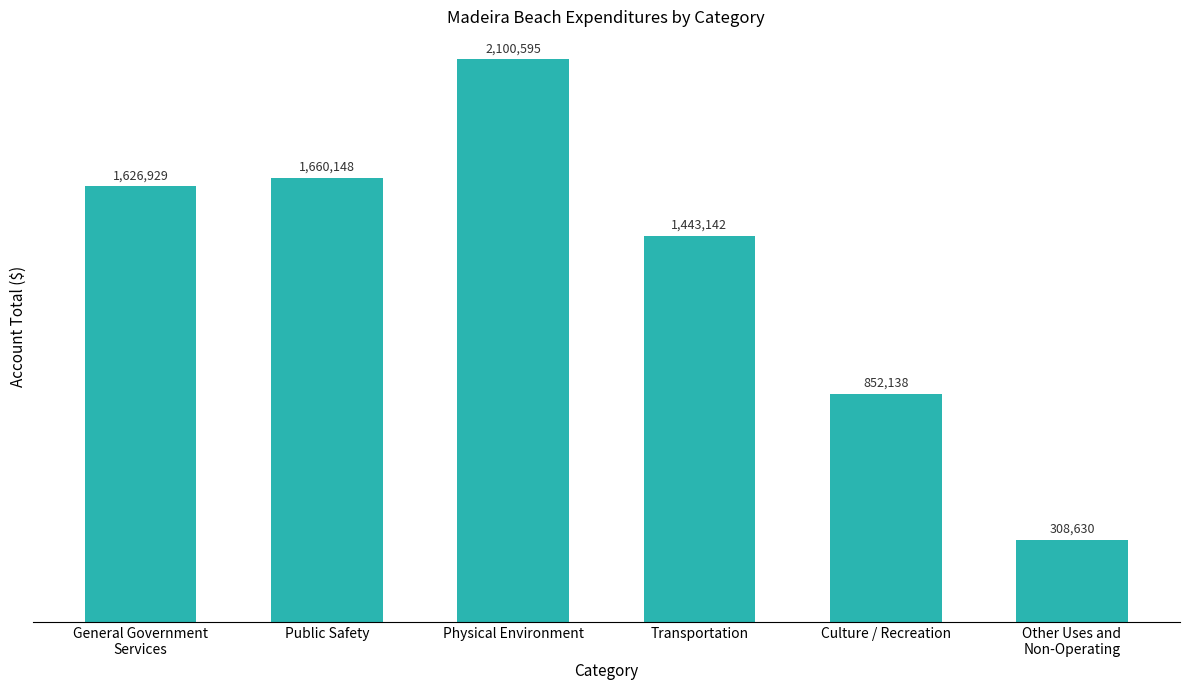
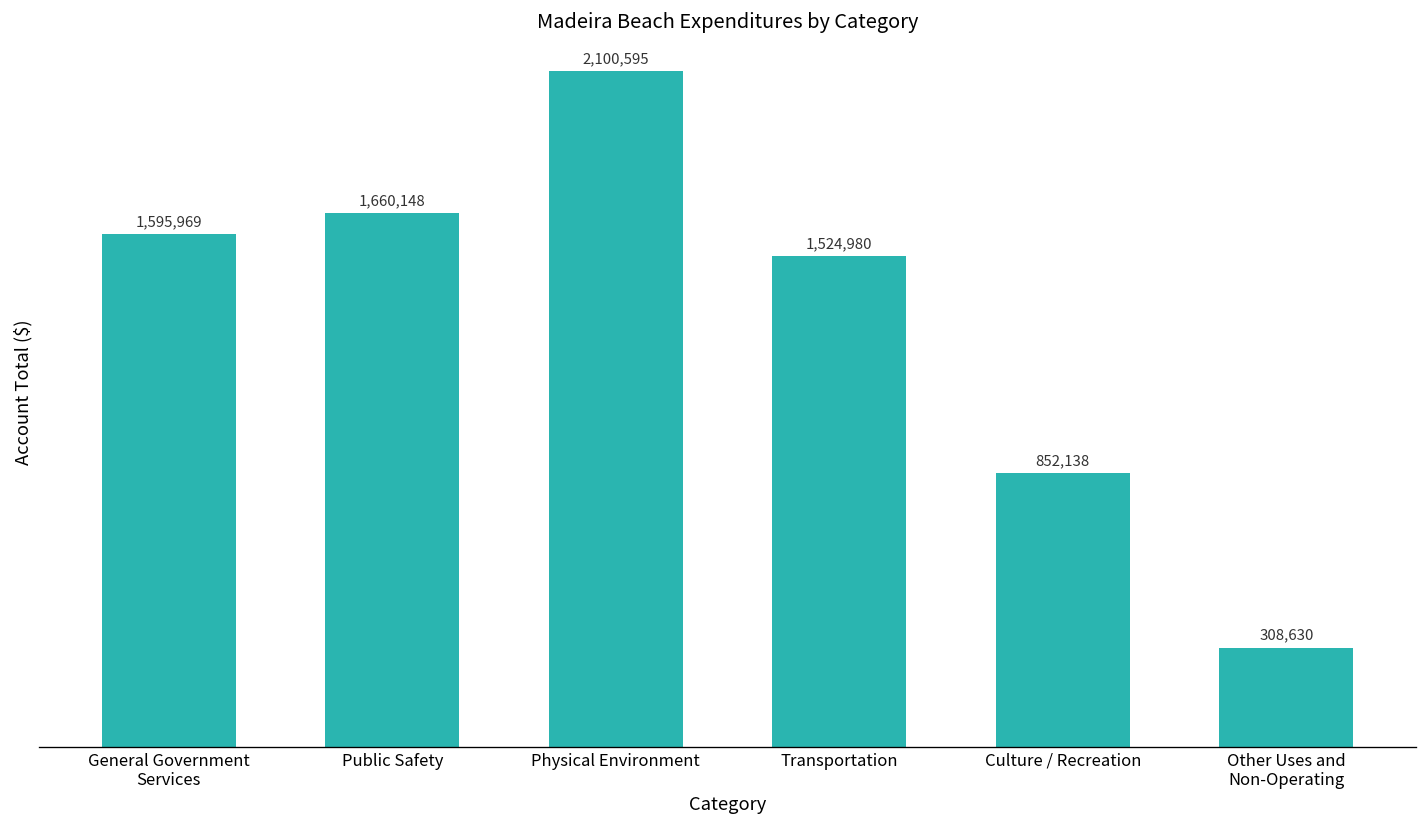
  {
-   "General Government Services": "1,626,929",
+   "General Government Services": "1,595,969",
    "Public Safety": "1,660,148",
    "Physical Environment": "2,100,595",
-   "Transportation": "1,443,142",
+   "Transportation": "1,524,980",
    "Culture / Recreation": "852,138",
    "Other Uses and Non-Operating": "308,630"
  }
